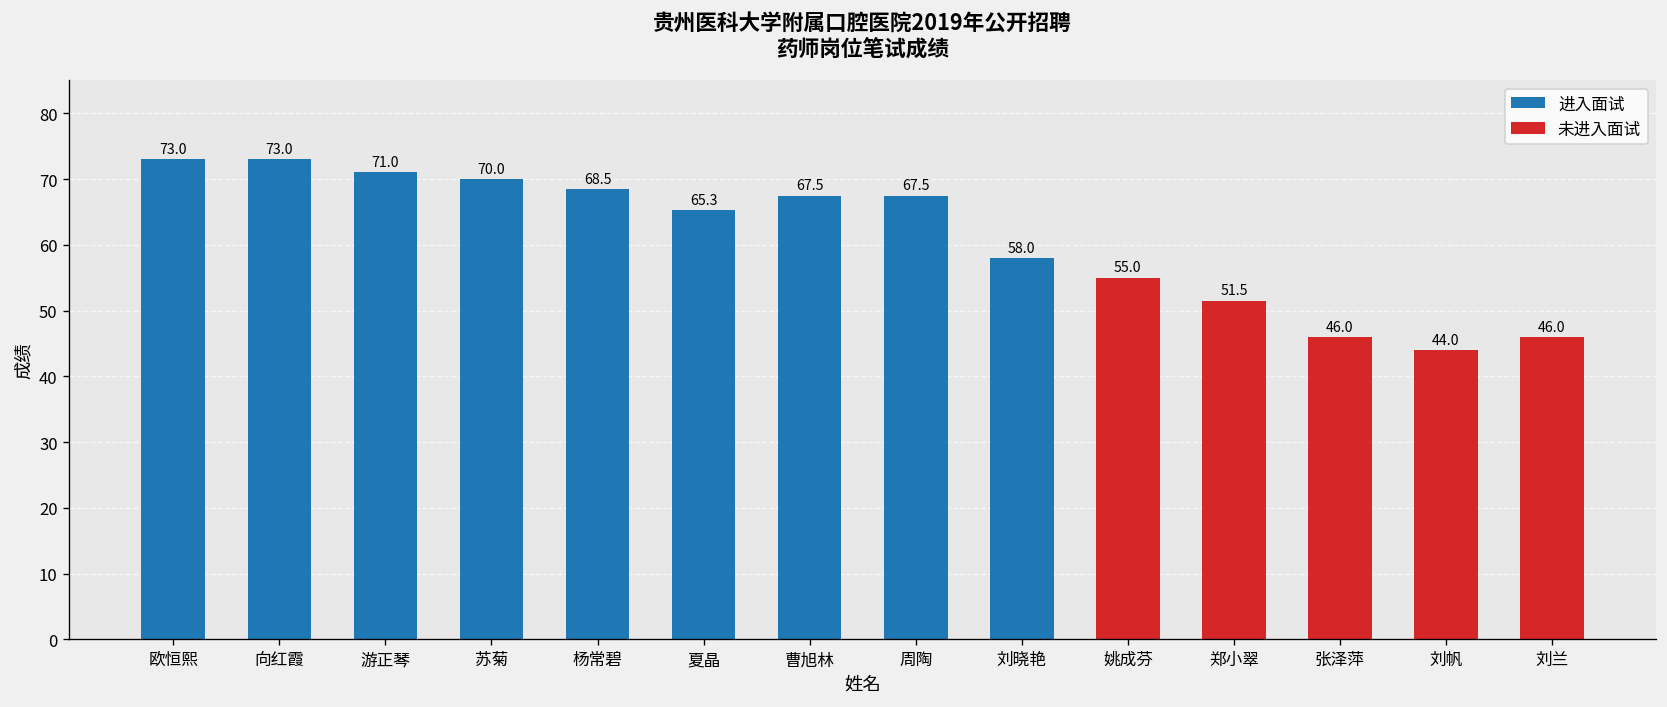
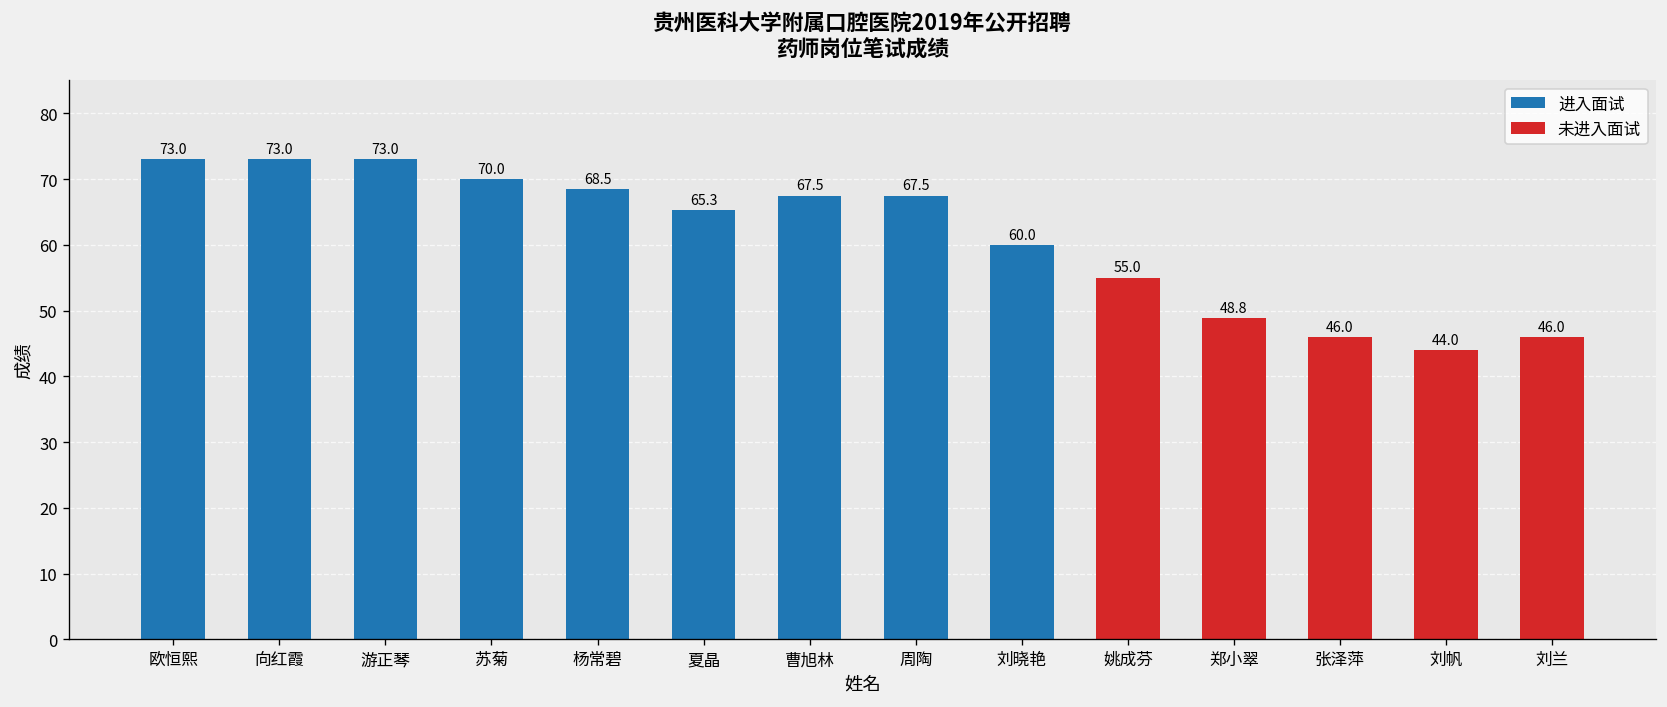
  {
    "进入面试": {
      "欧恒熙": 73.0,
      "向红霞": 73.0,
-     "游正琴": 71.0,
+     "游正琴": 73.0,
      "苏菊": 70.0,
      "杨常碧": 68.5,
      "夏晶": 65.3,
      "曹旭林": 67.5,
      "周陶": 67.5,
-     "刘晓艳": 58.0
+     "刘晓艳": 60.0
    },
    "未进入面试": {
      "姚成芬": 55.0,
-     "郑小翠": 51.5,
+     "郑小翠": 48.8,
      "张泽萍": 46.0,
      "刘帆": 44.0,
      "刘兰": 46.0
    }
  }
